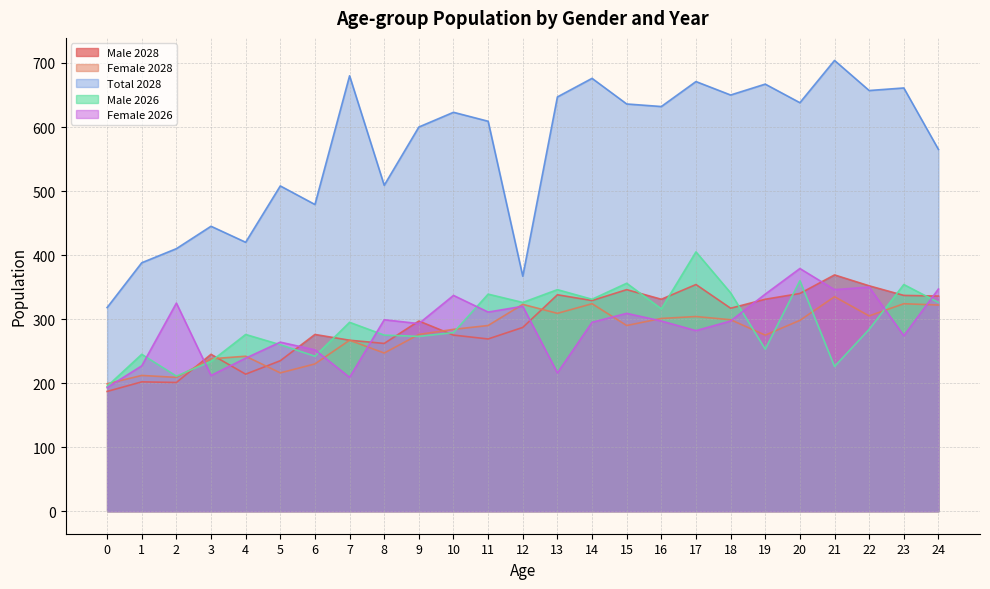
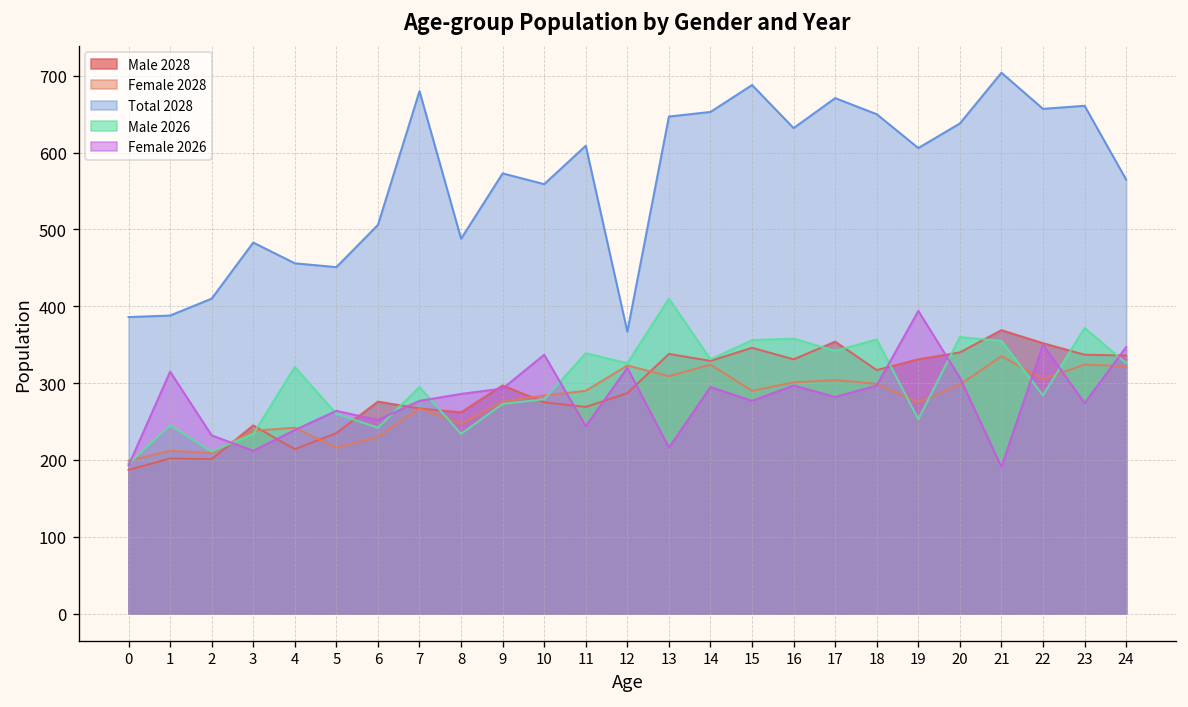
  {
    "Total 2028": {
-     "0": 320,
+     "0": 390,
      "1": 390,
      "2": 410,
-     "3": 450,
-     "4": 420,
-     "5": 510,
-     "6": 480,
+     "3": 480,
+     "4": 460,
+     "5": 450,
+     "6": 510,
      "7": 680,
-     "8": 510,
-     "9": 600,
-     "10": 620,
+     "8": 490,
+     "9": 570,
+     "10": 560,
      "11": 610,
      "12": 370,
      "13": 650,
-     "14": 680,
-     "15": 640,
+     "14": 650,
+     "15": 690,
      "16": 630,
      "17": 670,
      "18": 650,
-     "19": 670,
+     "19": 610,
      "20": 640,
      "21": 700,
      "22": 660,
      "23": 660,
      "24": 570
    },
    "Male 2026": {
      "1": 250,
      "3": 230,
-     "4": 280,
+     "4": 320,
      "6": 240,
      "7": 300,
-     "8": 280,
+     "8": 230,
      "10": 280,
      "11": 340,
-     "13": 350,
+     "13": 410,
      "15": 360,
-     "16": 320,
-     "17": 410,
-     "18": 340,
+     "16": 360,
+     "17": 340,
+     "18": 360,
      "19": 250,
      "20": 360,
-     "21": 230,
+     "21": 360,
      "22": 280,
-     "23": 350
+     "23": 370
    },
    "Female 2026": {
-     "1": 230,
-     "2": 330,
+     "1": 320,
+     "2": 230,
      "3": 210,
      "6": 250,
-     "7": 210,
-     "8": 300,
+     "7": 280,
+     "8": 290,
      "9": 290,
      "10": 340,
-     "11": 310,
+     "11": 240,
      "13": 220,
      "14": 300,
-     "15": 310,
+     "15": 280,
      "17": 280,
-     "19": 340,
-     "20": 380,
-     "21": 350,
+     "19": 390,
+     "20": 310,
+     "21": 190,
      "23": 270,
      "24": 350
    }
  }
